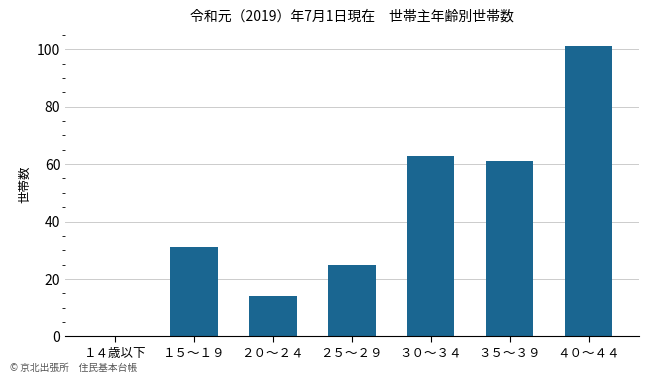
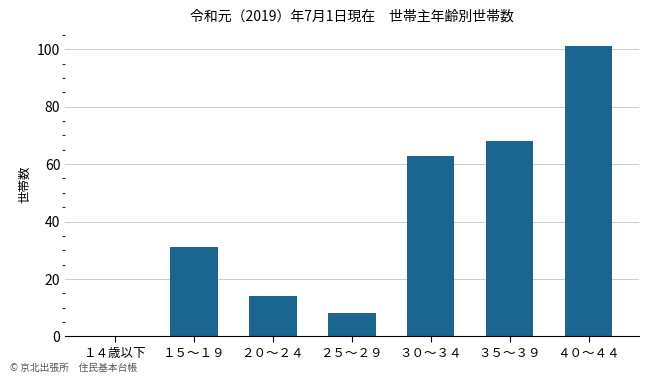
  {
    "１４歳以下": 0,
    "１５～１９": 31,
    "２０～２４": 14,
-   "２５～２９": 25,
+   "２５～２９": 8,
    "３０～３４": 63,
-   "３５～３９": 61,
+   "３５～３９": 68,
    "４０～４４": 101
  }
